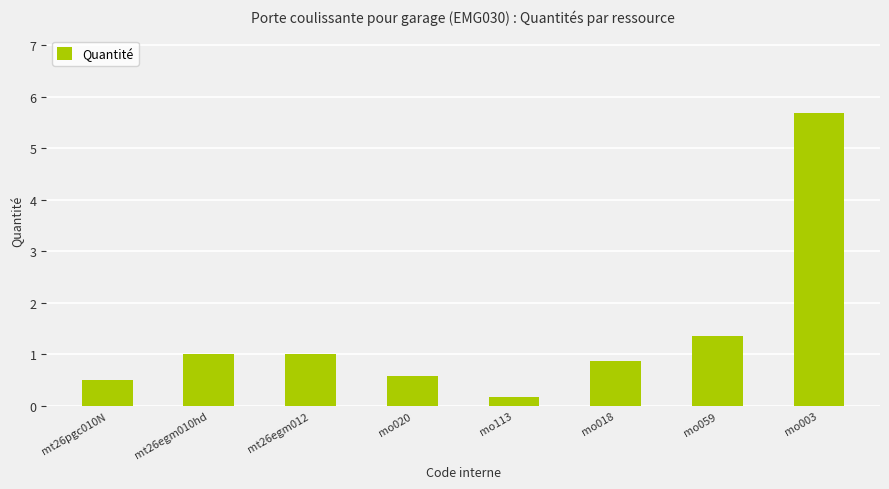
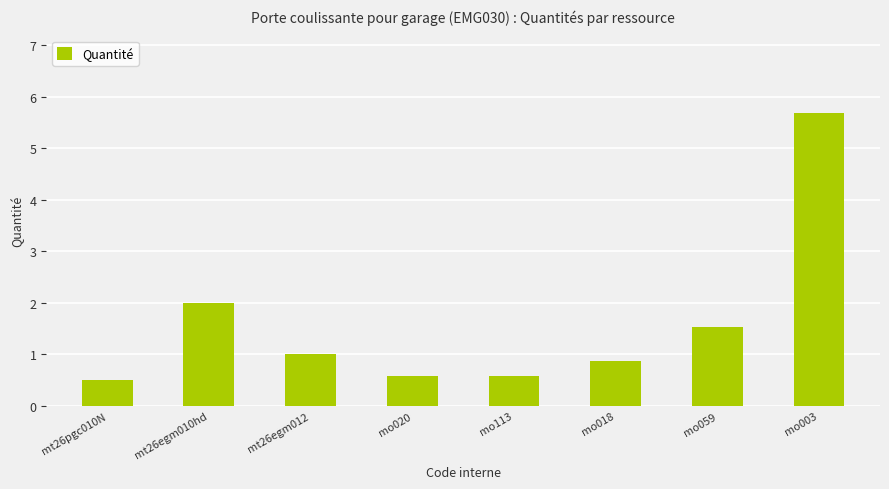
  {
    "mt26pgc010N": 0.5,
-   "mt26egm010hd": 1,
+   "mt26egm010hd": 2,
    "mt26egm012": 1.0,
    "mo020": 0.6,
-   "mo113": 0.2,
+   "mo113": 0.6,
    "mo018": 0.9,
-   "mo059": 1.4,
+   "mo059": 1.5,
    "mo003": 5.7
  }
